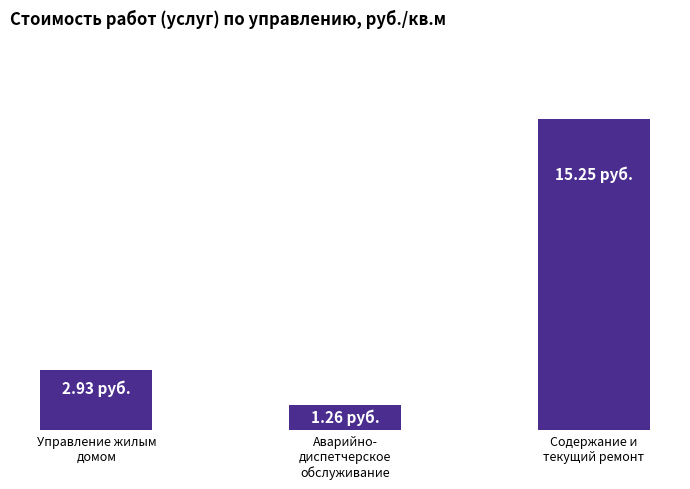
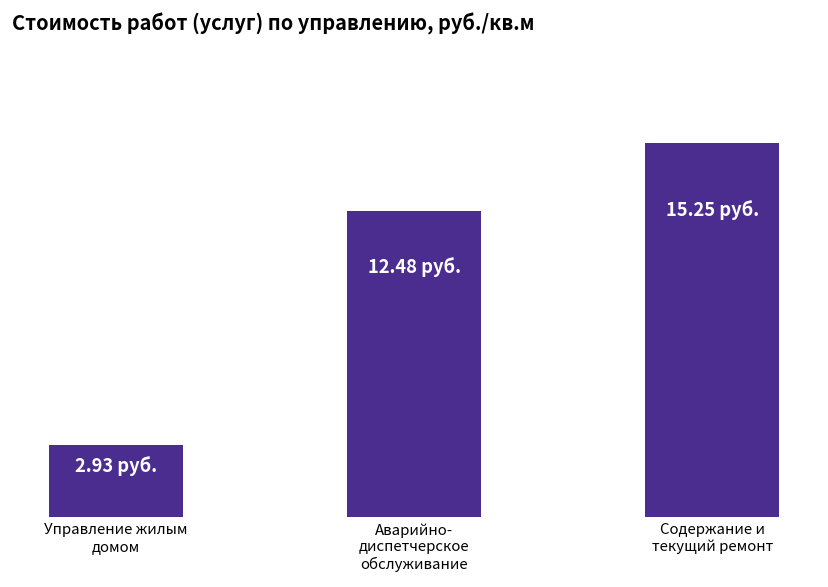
  {
    "Управление жилым домом": 2.93,
-   "Аварийно- диспетчерское обслуживание": 1.26,
+   "Аварийно- диспетчерское обслуживание": 12.48,
    "Содержание и текущий ремонт": 15.25
  }
